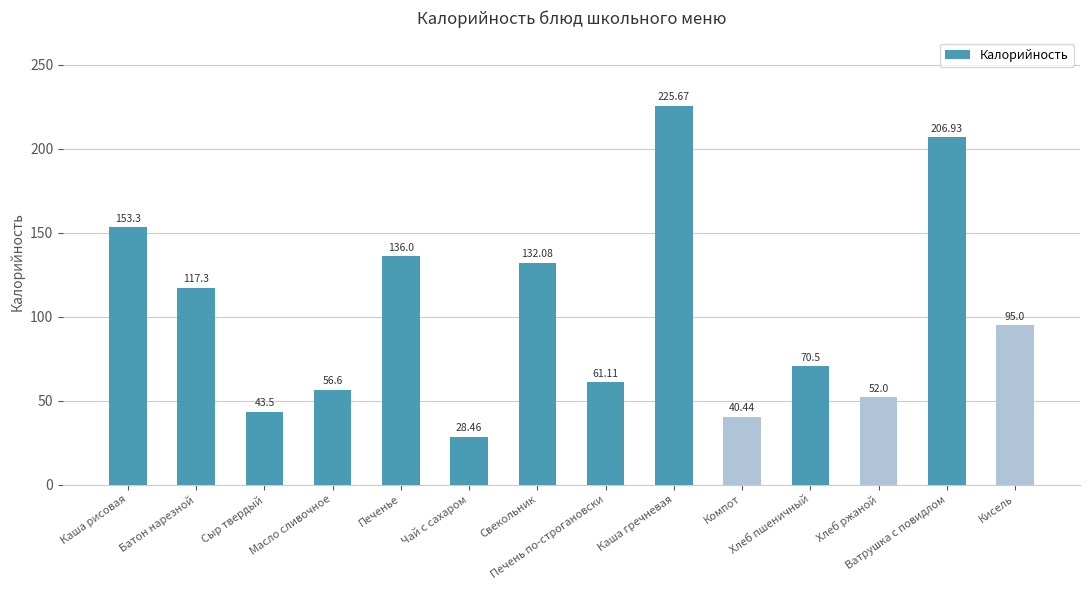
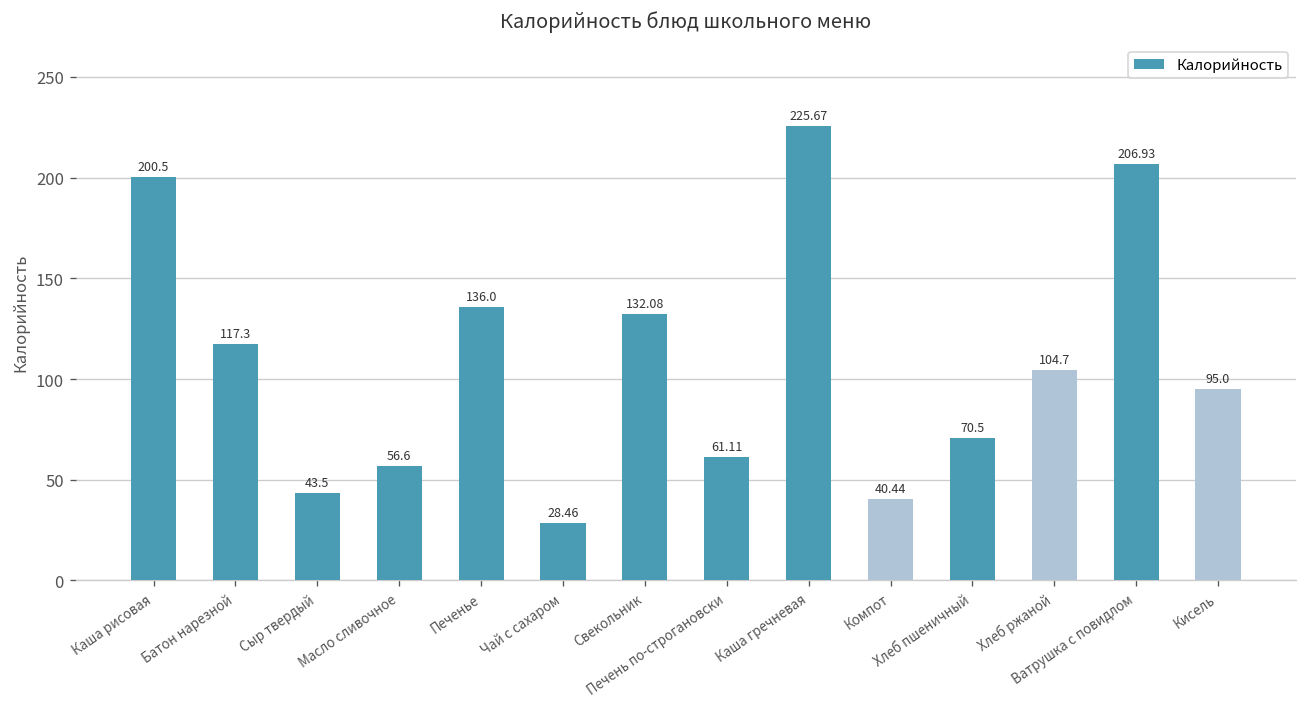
  {
-   "Каша рисовая": 153.3,
+   "Каша рисовая": 200.5,
    "Батон нарезной": 117.3,
    "Сыр твердый": 43.5,
    "Масло сливочное": 56.6,
    "Печенье": 136.0,
    "Чай с сахаром": 28.46,
    "Свекольник": 132.08,
    "Печень по-строгановски": 61.11,
    "Каша гречневая": 225.67,
    "Компот": 40.44,
    "Хлеб пшеничный": 70.5,
-   "Хлеб ржаной": 52.0,
+   "Хлеб ржаной": 104.7,
    "Ватрушка с повидлом": 206.93,
    "Кисель": 95.0
  }
